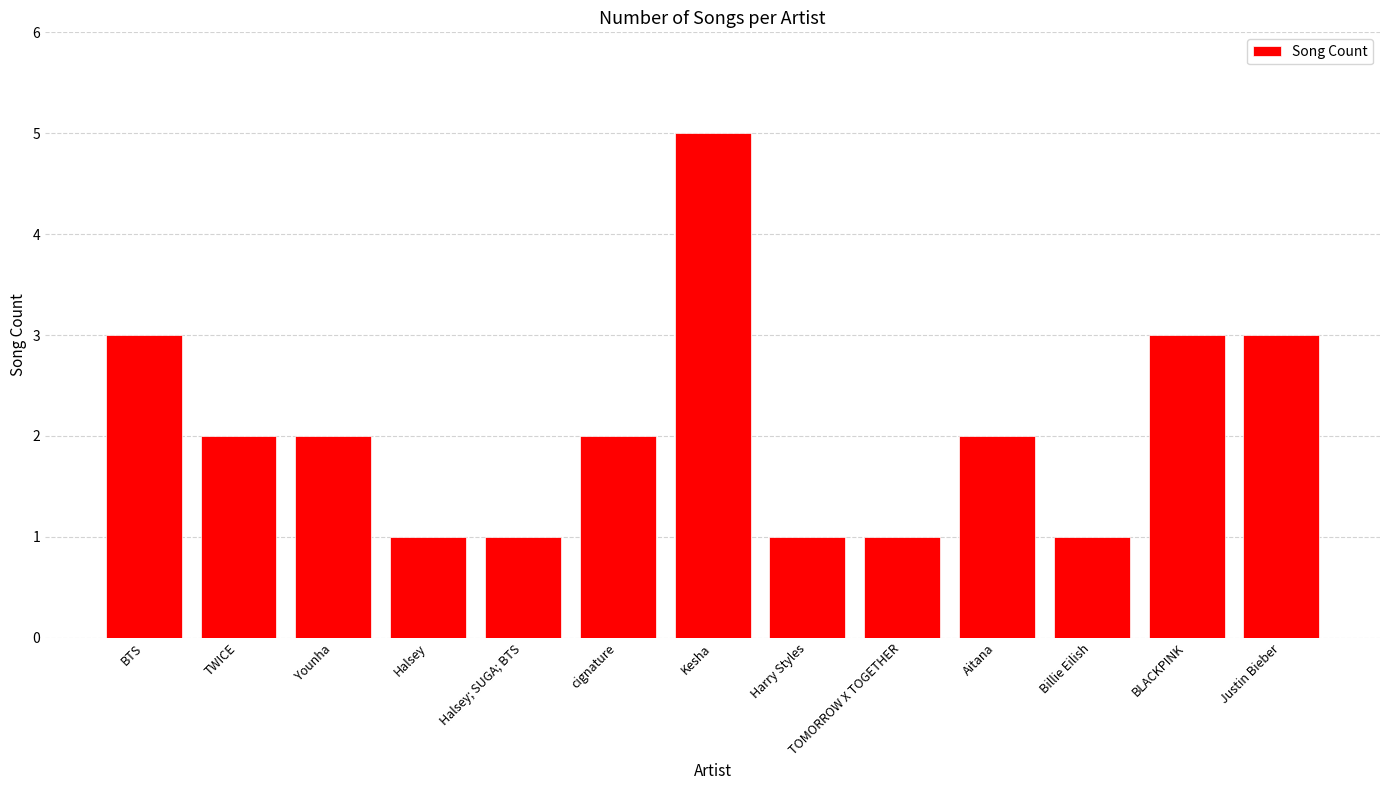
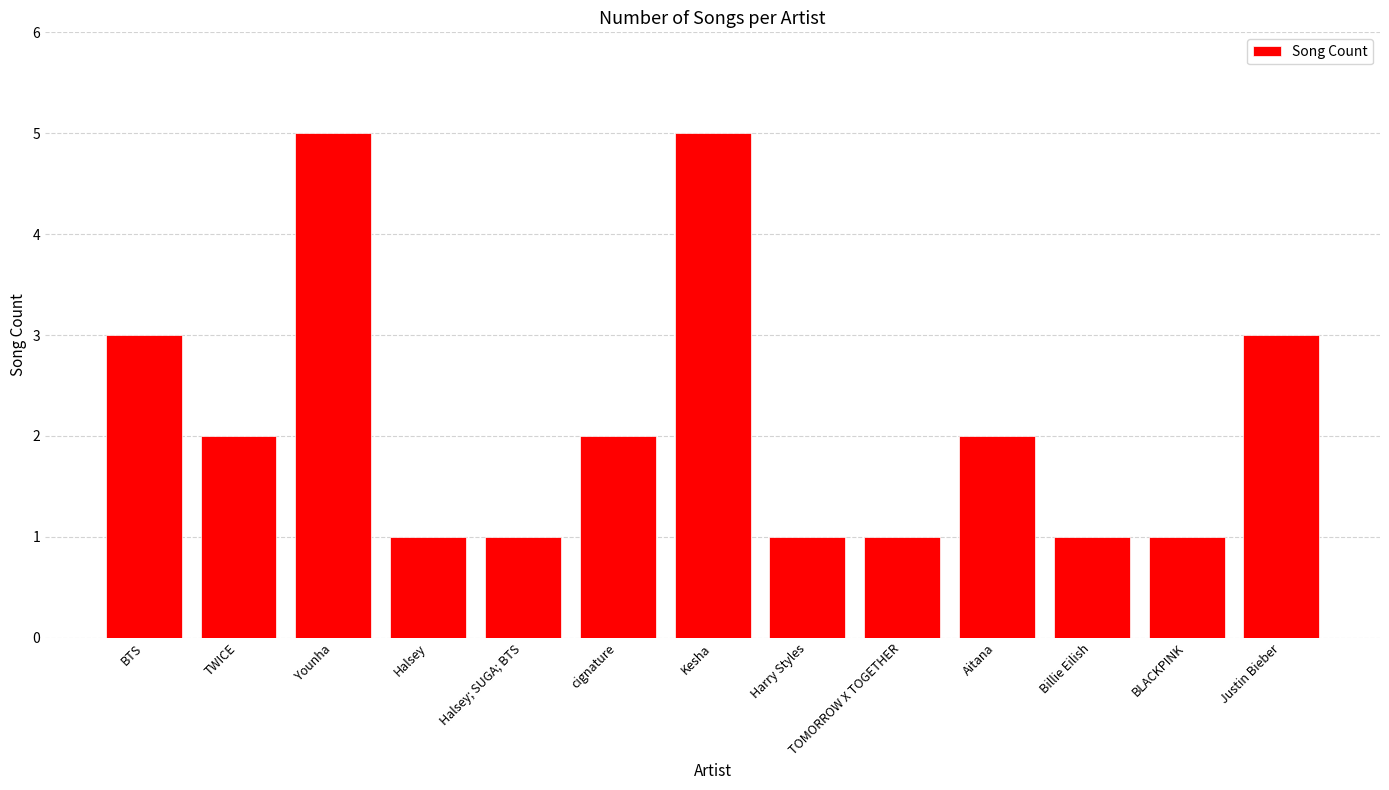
  {
    "BTS": 3,
    "TWICE": 2,
-   "Younha": 2,
+   "Younha": 5,
    "Halsey": 1,
    "Halsey; SUGA; BTS": 1,
    "cignature": 2,
    "Kesha": 5,
    "Harry Styles": 1,
    "TOMORROW X TOGETHER": 1,
    "Aitana": 2,
    "Billie Eilish": 1,
-   "BLACKPINK": 3,
+   "BLACKPINK": 1,
    "Justin Bieber": 3
  }
